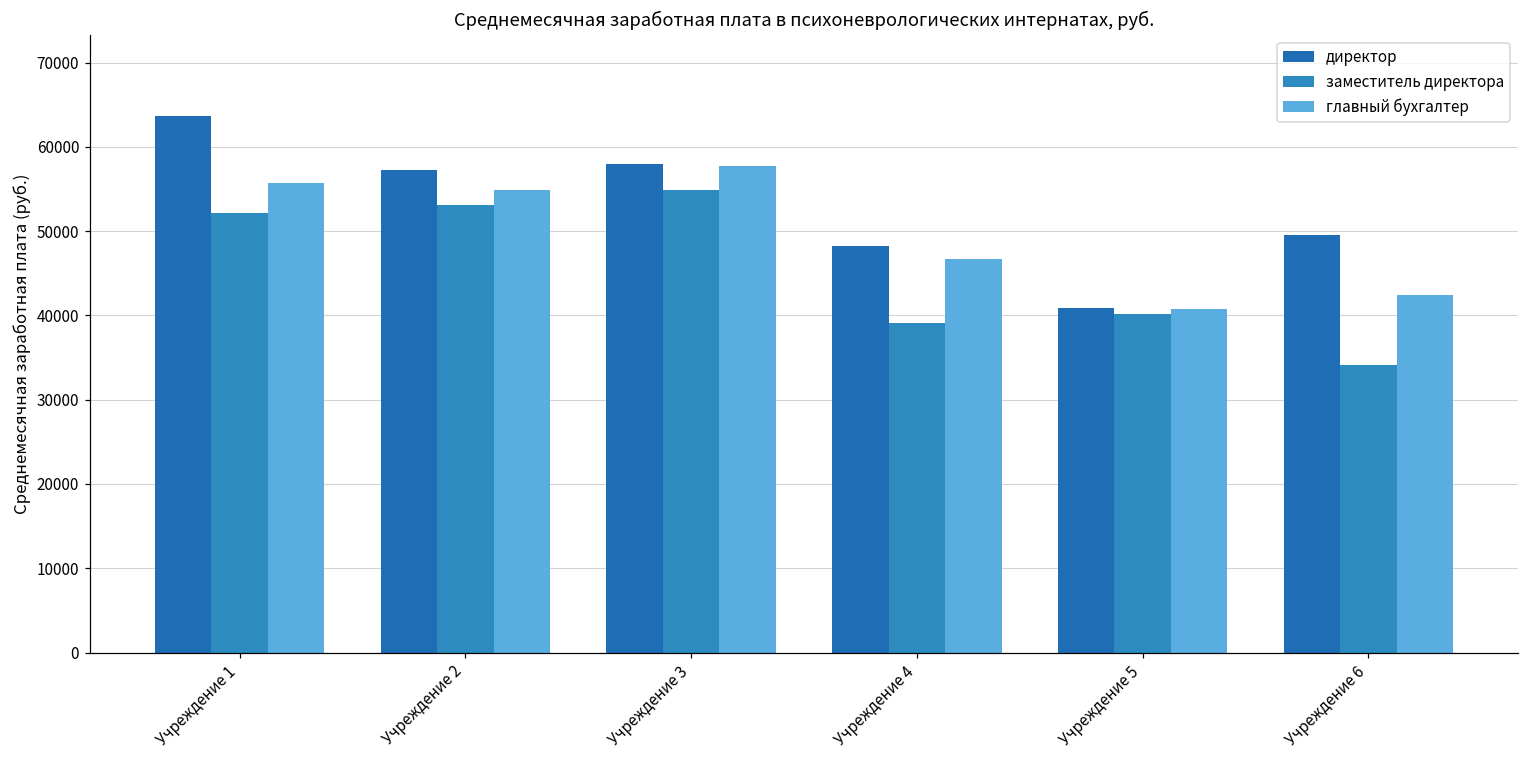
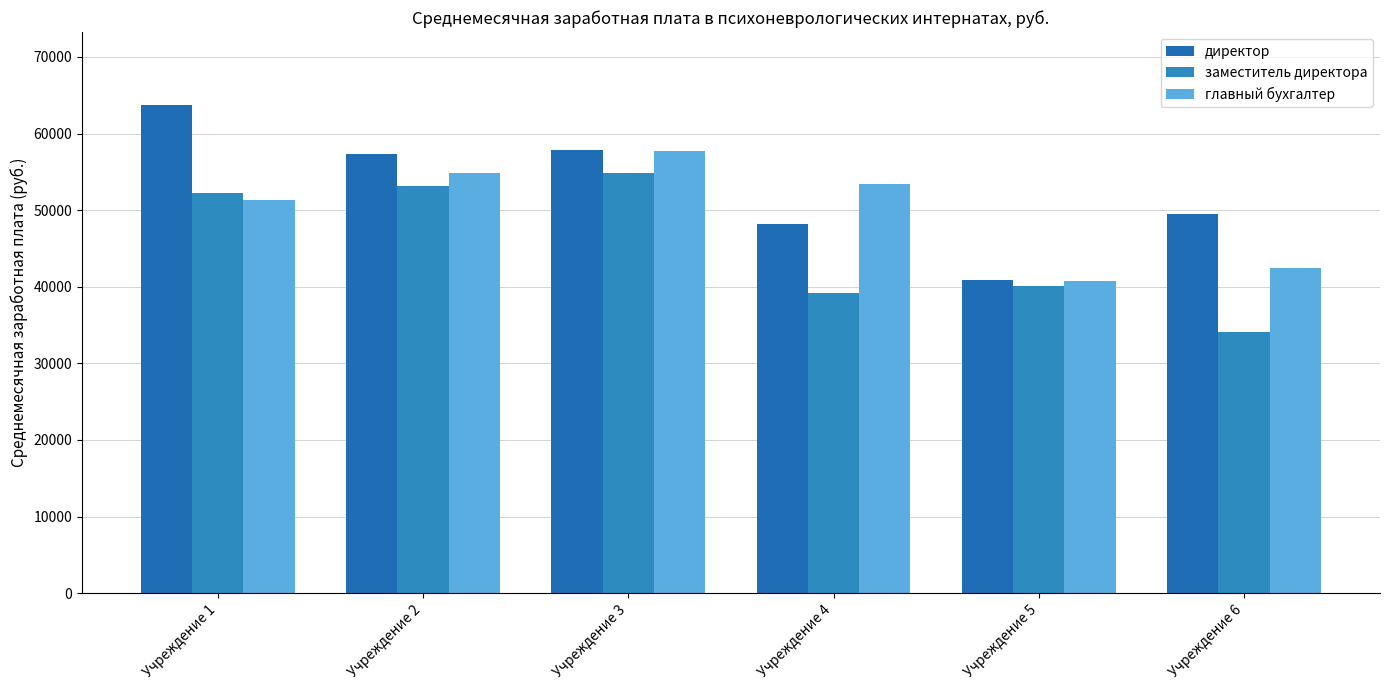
  {
    "главный бухгалтер": {
-     "Учреждение 1": 56000,
+     "Учреждение 1": 51000,
      "Учреждение 2": 55000,
      "Учреждение 3": 58000,
-     "Учреждение 4": 47000,
+     "Учреждение 4": 53000,
      "Учреждение 5": 41000,
      "Учреждение 6": 42000
    }
  }
